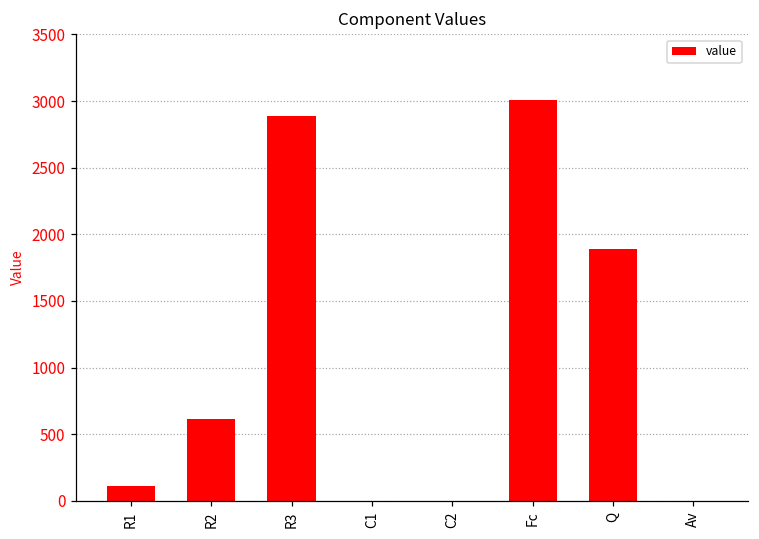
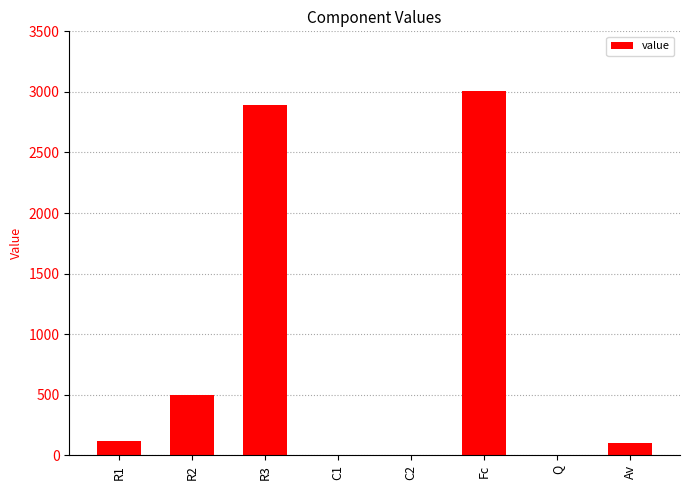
  {
    "R1": 110,
-   "R2": 620,
+   "R2": 500,
    "R3": 2890,
    "Fc": 3010,
-   "Q": 1890,
-   "Av": 0
+   "Q": 0,
+   "Av": 110
  }
